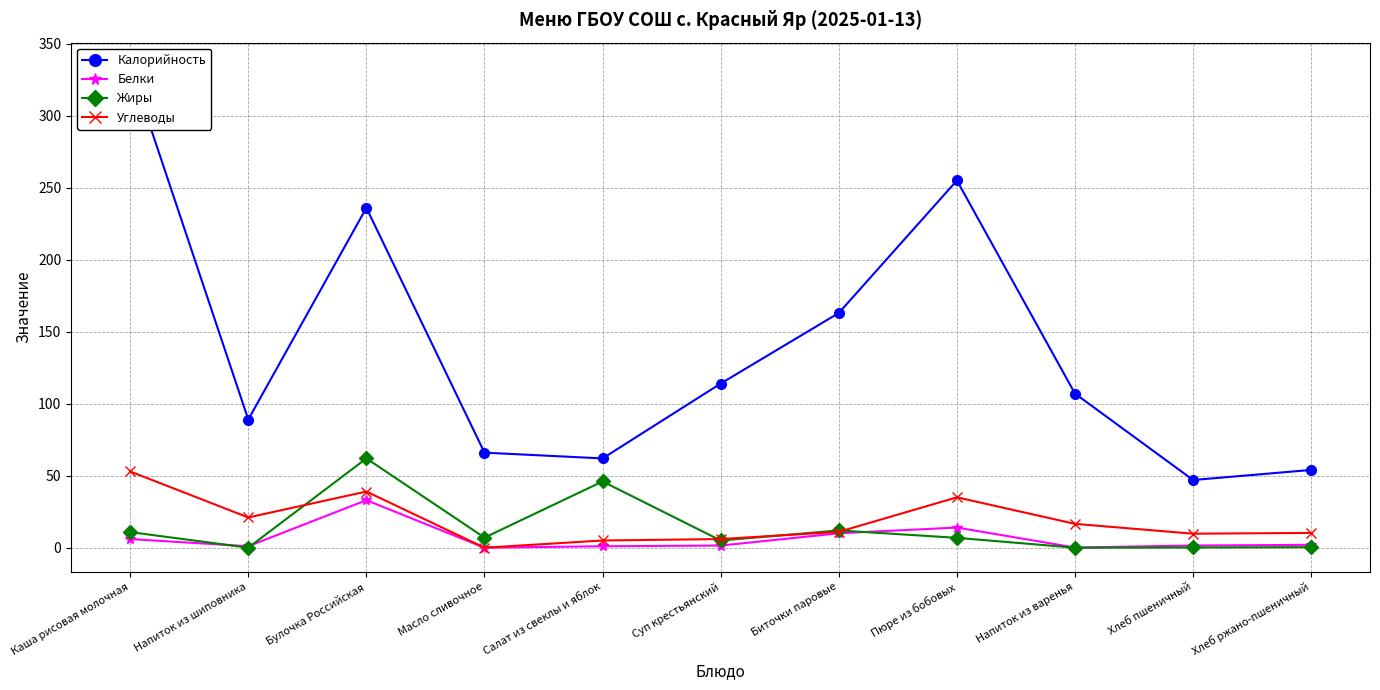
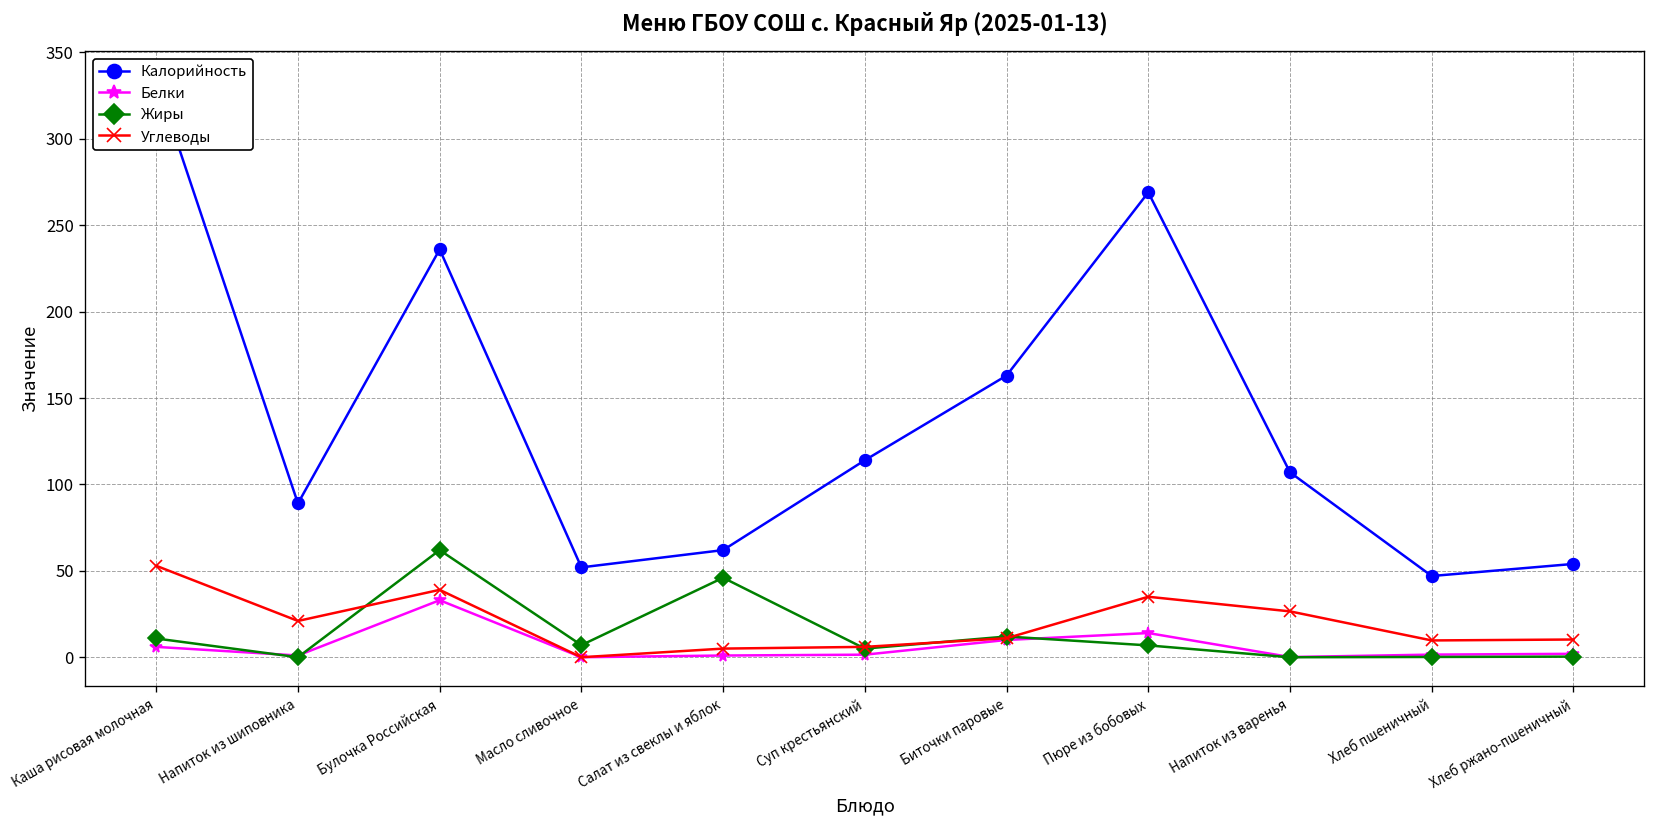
  {
    "Калорийность": {
      "Напиток из шиповника": 89,
      "Булочка Российская": 236,
-     "Масло сливочное": 66,
+     "Масло сливочное": 52,
      "Салат из свеклы и яблок": 62,
      "Суп крестьянский": 114,
      "Биточки паровые": 163,
-     "Пюре из бобовых": 255,
+     "Пюре из бобовых": 269,
      "Напиток из варенья": 107,
      "Хлеб пшеничный": 47,
      "Хлеб ржано-пшеничный": 54
    },
    "Белки": {
      "Каша рисовая молочная": 6,
      "Булочка Российская": 33,
      "Салат из свеклы и яблок": 1,
      "Суп крестьянский": 1,
      "Пюре из бобовых": 14
    },
    "Жиры": {
      "Каша рисовая молочная": 11,
      "Булочка Российская": 62,
      "Масло сливочное": 7,
      "Салат из свеклы и яблок": 46,
      "Пюре из бобовых": 7
    },
    "Углеводы": {
      "Каша рисовая молочная": 53,
      "Напиток из шиповника": 21,
      "Булочка Российская": 39,
      "Салат из свеклы и яблок": 5,
      "Пюре из бобовых": 35,
-     "Напиток из варенья": 17,
+     "Напиток из варенья": 27,
      "Хлеб пшеничный": 10,
      "Хлеб ржано-пшеничный": 10
    }
  }
